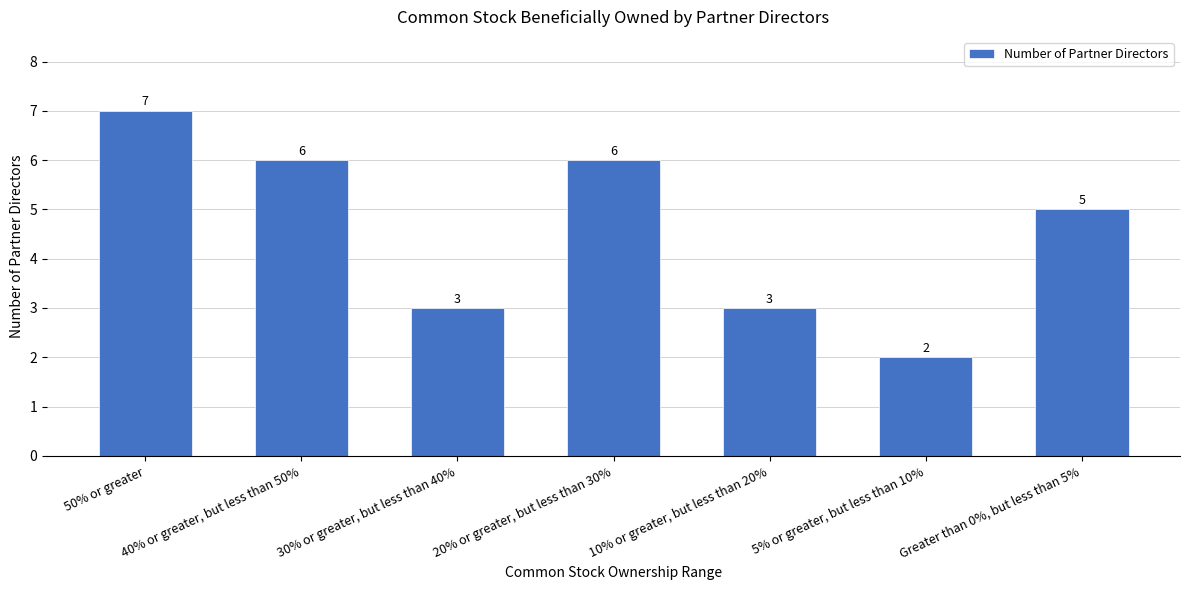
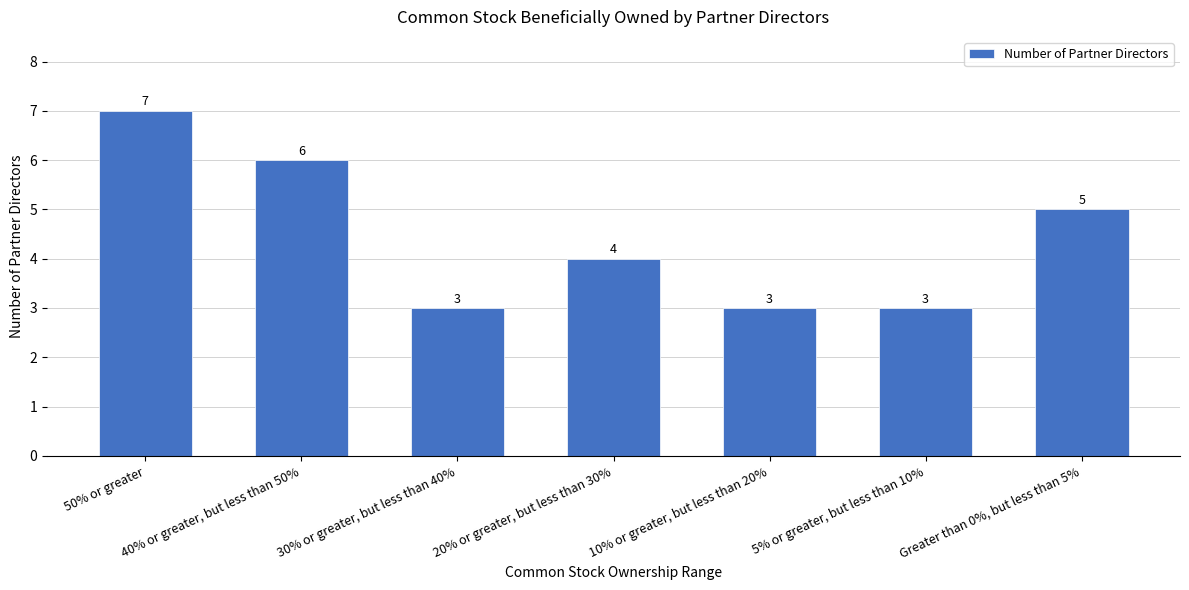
  {
    "50% or greater": 7,
    "40% or greater, but less than 50%": 6,
    "30% or greater, but less than 40%": 3,
-   "20% or greater, but less than 30%": 6,
+   "20% or greater, but less than 30%": 4,
    "10% or greater, but less than 20%": 3,
-   "5% or greater, but less than 10%": 2,
+   "5% or greater, but less than 10%": 3,
    "Greater than 0%, but less than 5%": 5
  }
